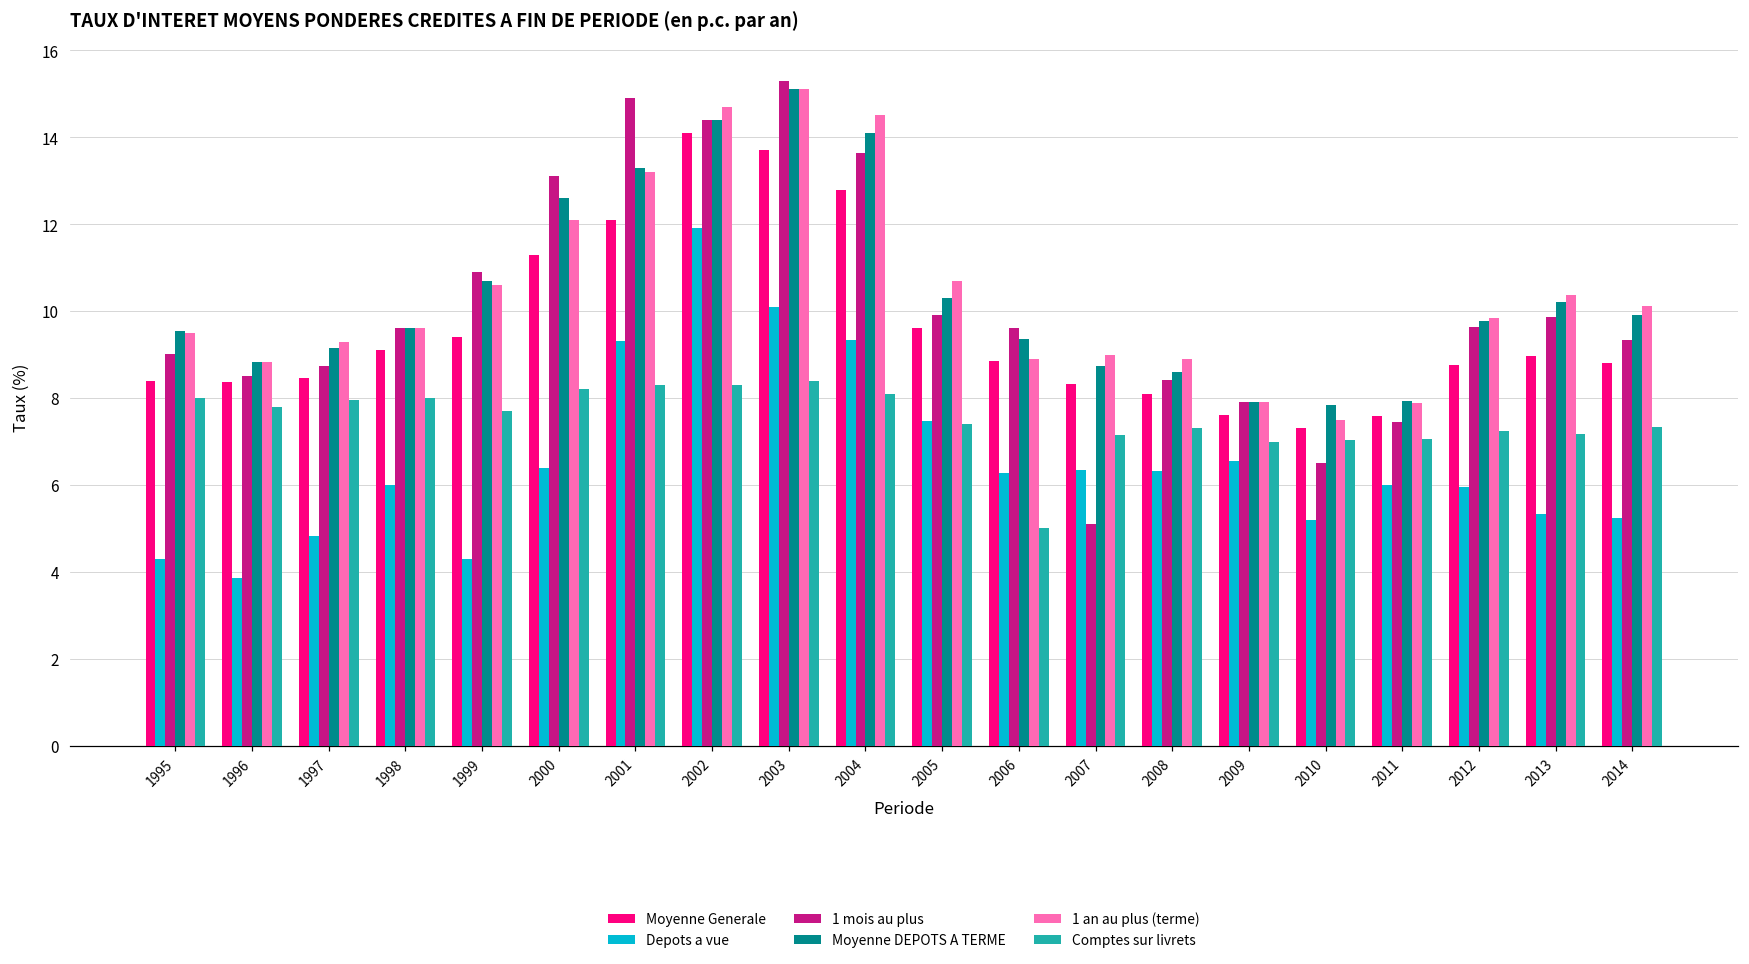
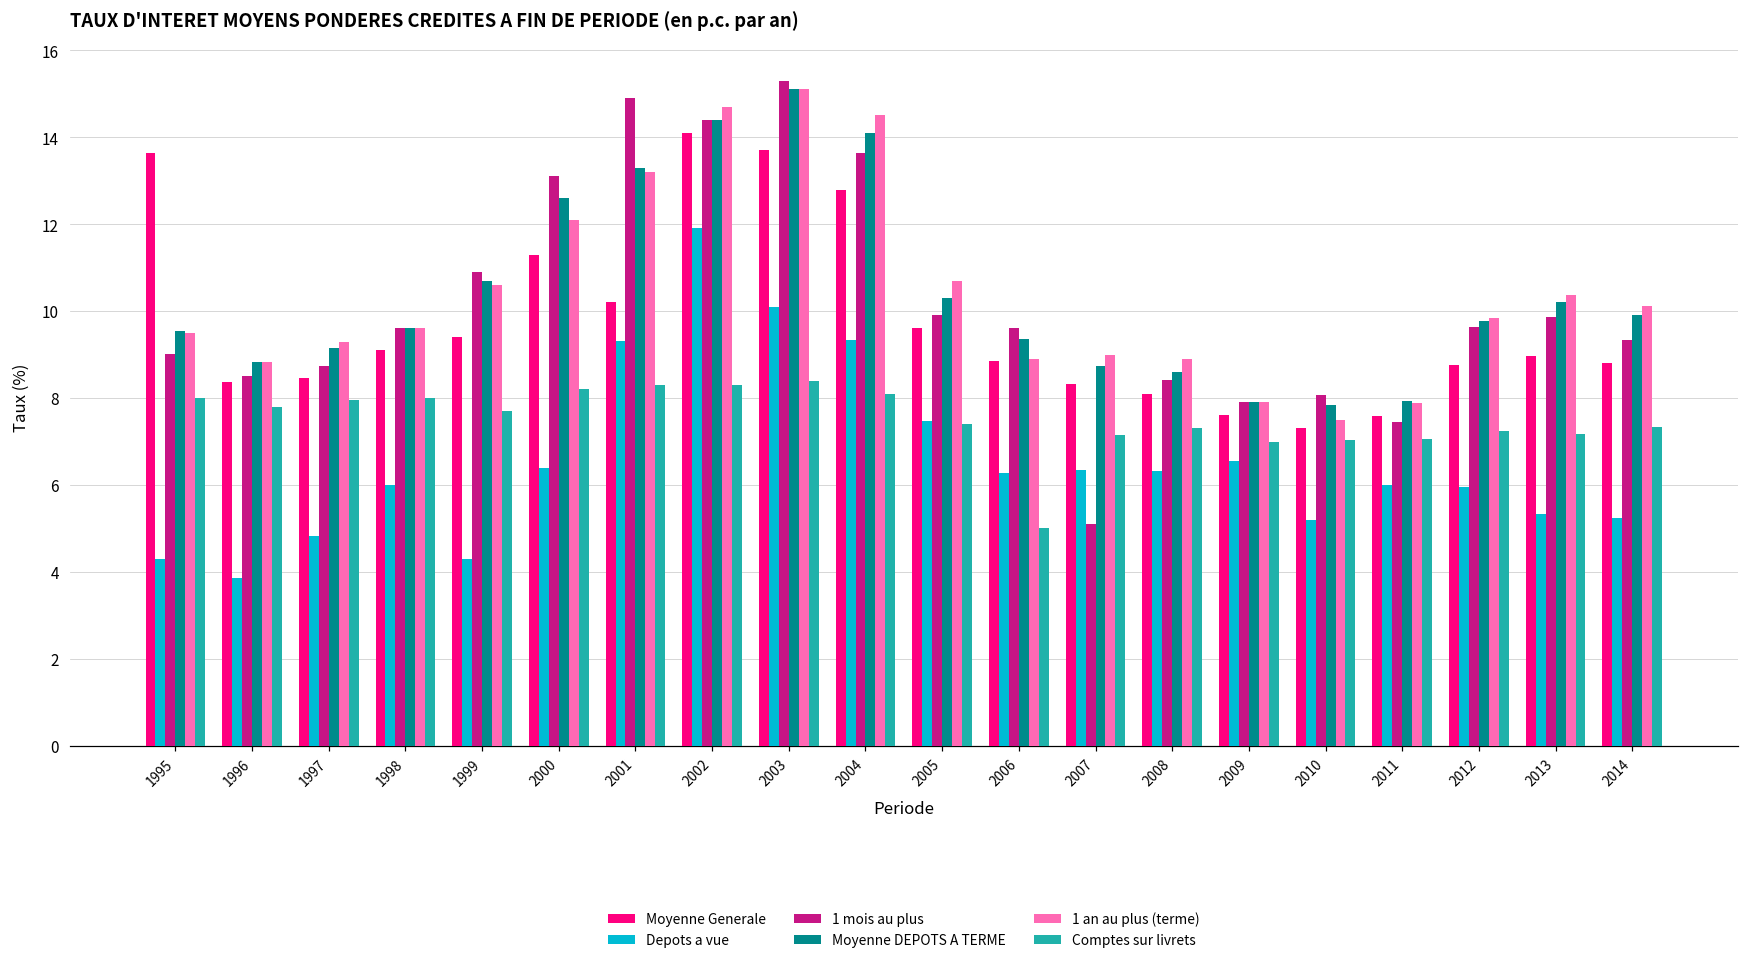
  {
    "Moyenne Generale": {
-     "1995": 8.4,
+     "1995": 13.6,
      "1996": 8.4,
      "1997": 8.5,
      "1998": 9.1,
      "1999": 9.4,
      "2000": 11.3,
-     "2001": 12.1,
+     "2001": 10.2,
      "2002": 14.1,
      "2003": 13.7,
      "2004": 12.8,
      "2005": 9.6,
      "2006": 8.9,
      "2007": 8.3,
      "2008": 8.1,
      "2009": 7.6,
      "2010": 7.3,
      "2011": 7.6,
      "2012": 8.8,
      "2013": 9.0,
      "2014": 8.8
    },
    "1 mois au plus": {
      "1995": 9.0,
      "1996": 8.5,
      "1997": 8.7,
      "1998": 9.6,
      "1999": 10.9,
      "2000": 13.1,
      "2001": 14.9,
      "2002": 14.4,
      "2003": 15.3,
      "2004": 13.6,
      "2005": 9.9,
      "2006": 9.6,
      "2007": 5.1,
      "2008": 8.4,
      "2009": 7.9,
-     "2010": 6.5,
+     "2010": 8.1,
      "2011": 7.4,
      "2012": 9.6,
      "2013": 9.9,
      "2014": 9.3
    },
    "1 an au plus (terme)": {
      "1995": 9.5,
      "1996": 8.8,
      "1997": 9.3,
      "1998": 9.6,
      "1999": 10.6,
      "2000": 12.1,
      "2001": 13.2,
      "2002": 14.7,
      "2003": 15.1,
      "2004": 14.5,
      "2005": 10.7,
      "2006": 8.9,
      "2007": 9.0,
      "2008": 8.9,
      "2009": 7.9,
      "2010": 7.5,
      "2011": 7.9,
      "2012": 9.8,
      "2013": 10.4,
      "2014": 10.1
    }
  }
